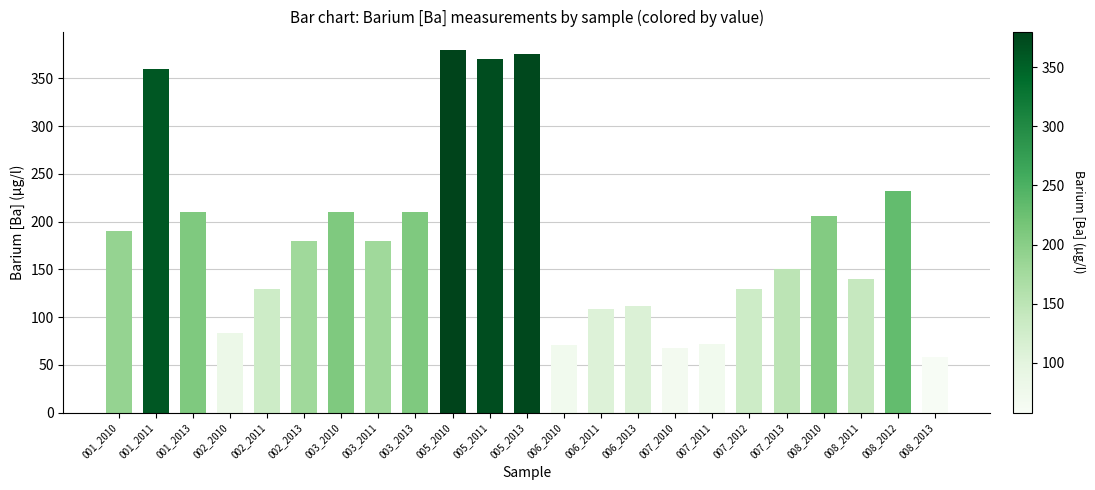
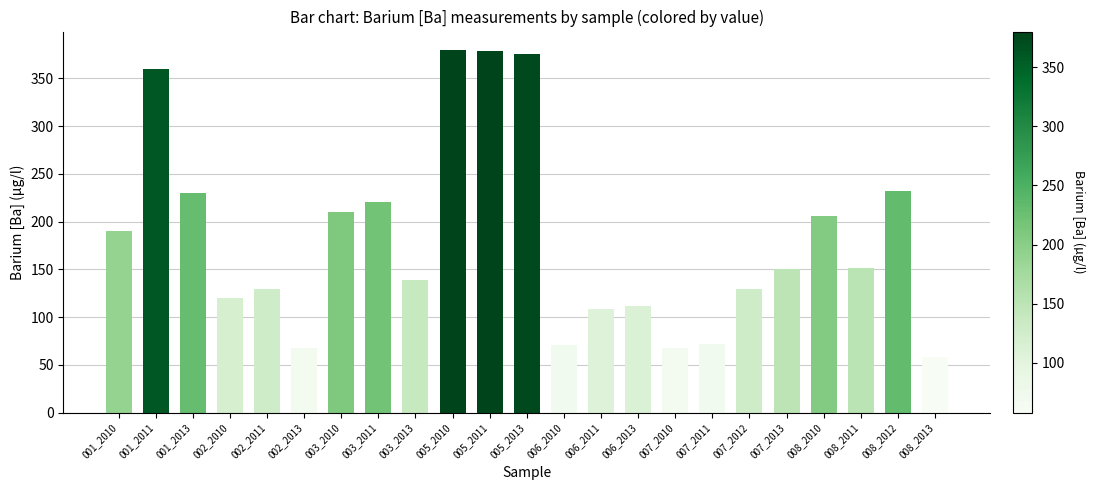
  {
    "001_2010": 190,
    "001_2011": 360,
-   "001_2013": 210,
-   "002_2010": 80,
+   "001_2013": 230,
+   "002_2010": 120,
    "002_2011": 130,
-   "002_2013": 180,
+   "002_2013": 70,
    "003_2010": 210,
-   "003_2011": 180,
-   "003_2013": 210,
+   "003_2011": 220,
+   "003_2013": 140,
    "005_2010": 380,
-   "005_2011": 370,
+   "005_2011": 380,
    "005_2013": 380,
    "006_2010": 70,
    "006_2011": 110,
    "006_2013": 110,
    "007_2010": 70,
    "007_2011": 70,
    "007_2012": 130,
    "007_2013": 150,
    "008_2010": 210,
-   "008_2011": 140,
+   "008_2011": 150,
    "008_2012": 230,
    "008_2013": 60
  }
